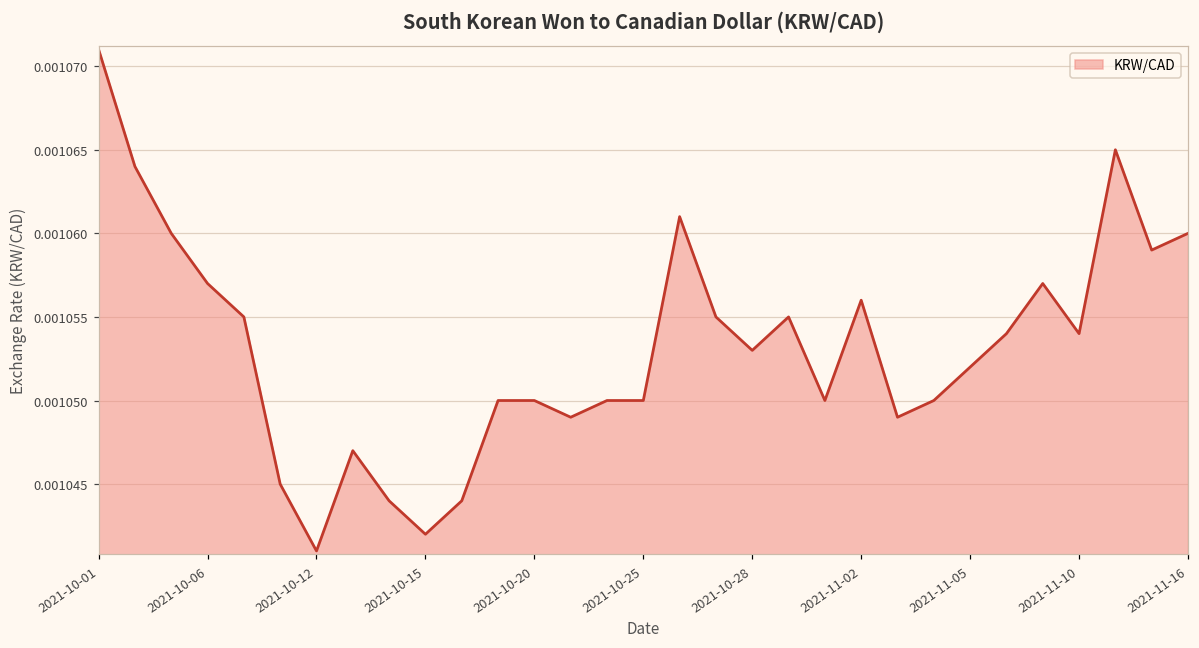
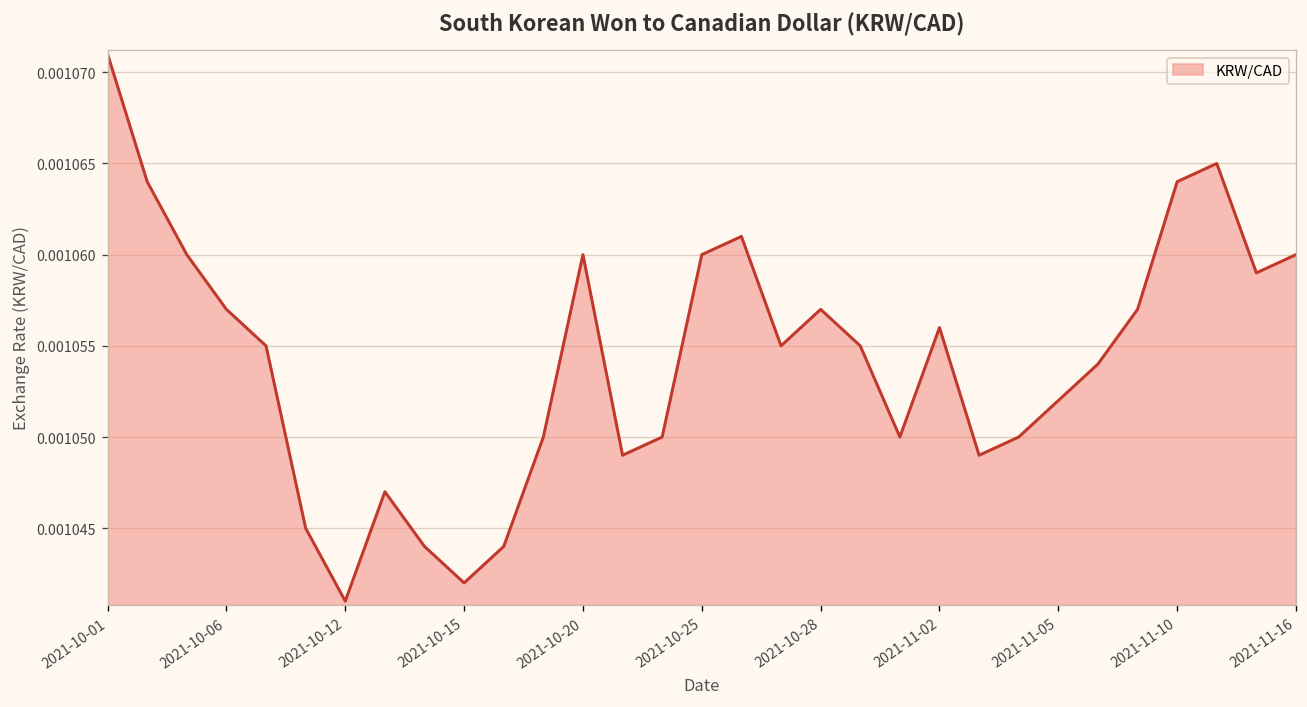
  {
    "2021-10-01": 0.001071,
    "2021-10-06": 0.001057,
    "2021-10-12": 0.001041,
    "2021-10-15": 0.001042,
-   "2021-10-20": 0.00105,
-   "2021-10-25": 0.00105,
-   "2021-10-28": 0.001053,
+   "2021-10-20": 0.00106,
+   "2021-10-25": 0.00106,
+   "2021-10-28": 0.001057,
    "2021-11-02": 0.001056,
    "2021-11-05": 0.001052,
-   "2021-11-10": 0.001054,
+   "2021-11-10": 0.001064,
    "2021-11-16": 0.001060
  }
